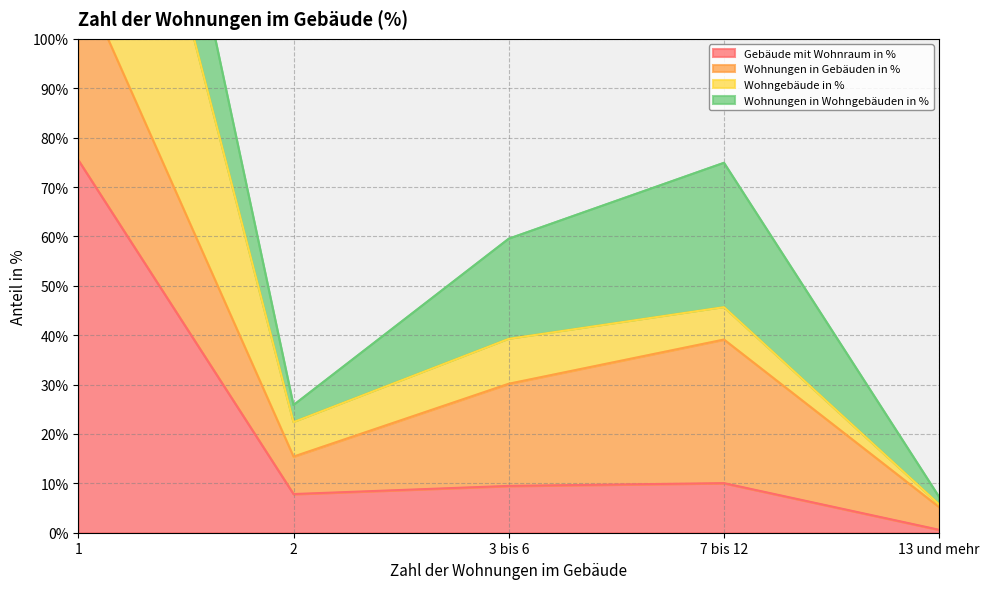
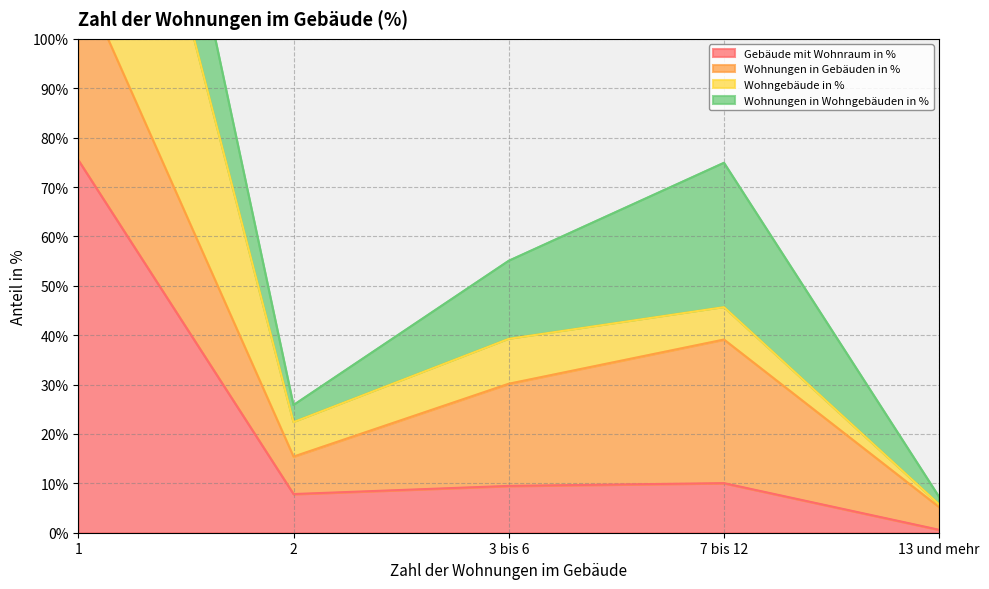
  {
    "Gebäude mit Wohnraum in %": {
      "1": "75%",
      "2": "8%",
      "3 bis 6": "9%",
      "7 bis 12": "10%",
      "13 und mehr": "1%"
    },
    "Wohnungen in Wohngebäuden in %": {
      "2": "3%",
-     "3 bis 6": "20%",
+     "3 bis 6": "16%",
      "7 bis 12": "29%",
      "13 und mehr": "2%"
    }
  }
